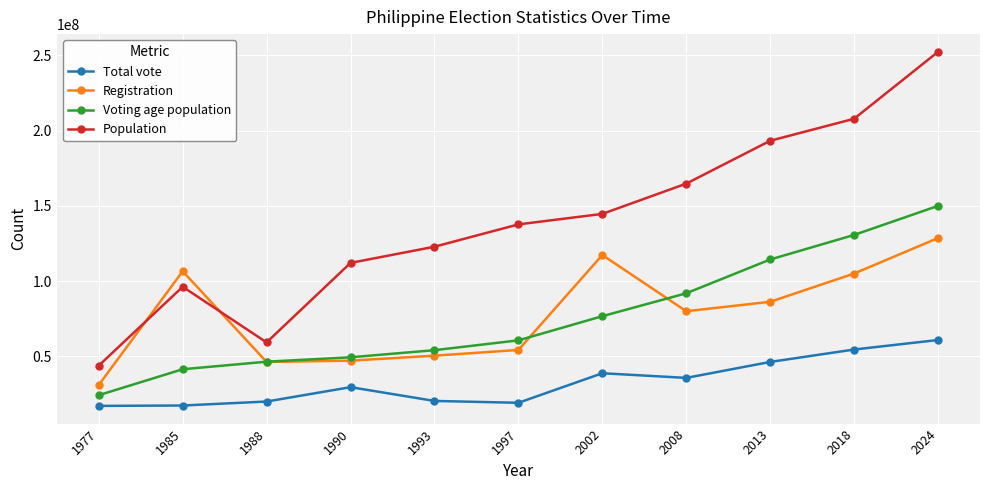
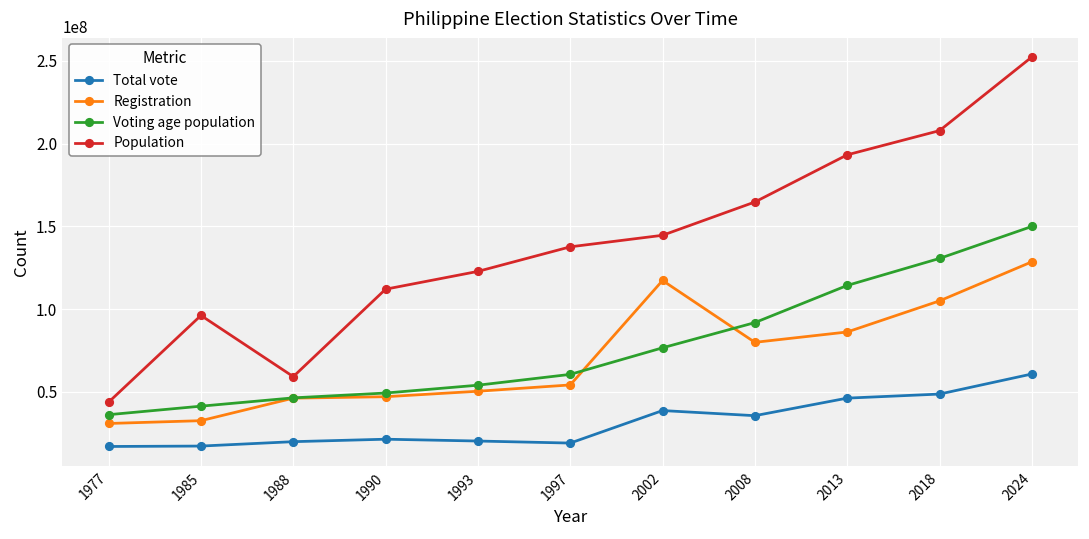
  {
    "Total vote": {
      "1977": 17000000,
      "1985": 17000000,
      "1988": 20000000,
-     "1990": 29000000,
+     "1990": 21000000,
      "1993": 20000000,
      "1997": 19000000,
      "2002": 39000000,
      "2008": 36000000,
      "2013": 46000000,
-     "2018": 54000000,
+     "2018": 49000000,
      "2024": 61000000
    },
    "Registration": {
      "1977": 31000000,
-     "1985": 106000000,
+     "1985": 33000000,
      "1990": 47000000,
      "1993": 50000000,
      "1997": 54000000,
      "2002": 117000000,
      "2008": 80000000,
      "2013": 86000000,
      "2018": 105000000,
      "2024": 129000000
    },
    "Voting age population": {
-     "1977": 24000000,
+     "1977": 36000000,
      "1985": 41000000,
      "1990": 49000000,
      "1993": 54000000,
      "1997": 61000000,
      "2002": 77000000,
      "2008": 92000000,
      "2013": 114000000,
      "2018": 131000000,
      "2024": 150000000
    },
    "Population": {
      "1977": 44000000,
      "1985": 96000000,
      "1988": 59000000,
      "1990": 112000000,
      "1993": 123000000,
      "1997": 138000000,
      "2002": 145000000,
      "2008": 165000000,
      "2013": 193000000,
      "2018": 208000000,
      "2024": 252000000
    }
  }
